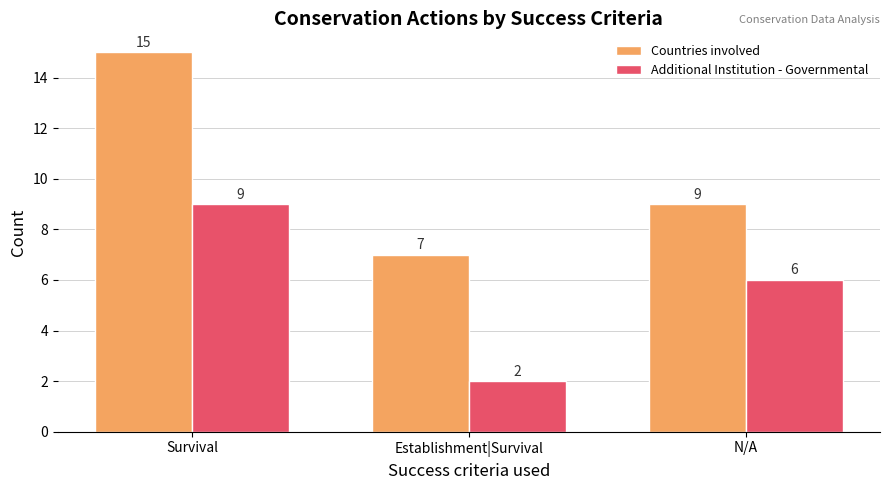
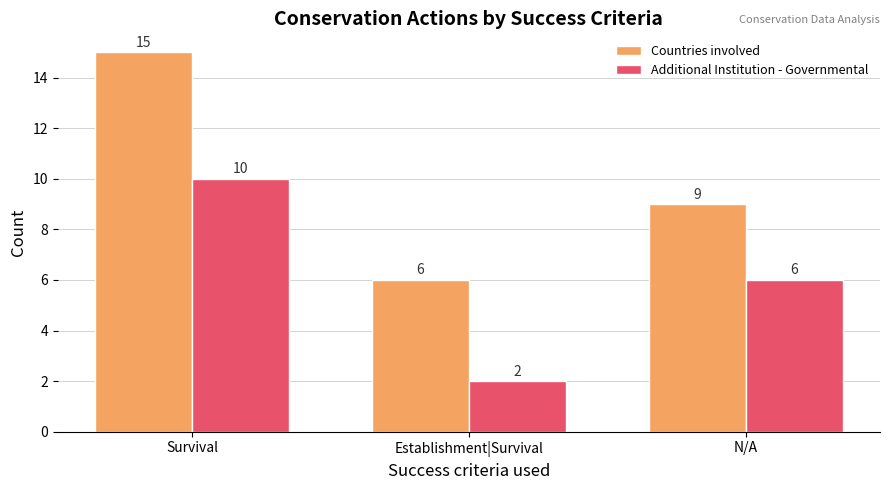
  {
    "Countries involved": {
      "Survival": 15,
-     "Establishment|Survival": 7,
+     "Establishment|Survival": 6,
      "N/A": 9
    },
    "Additional Institution - Governmental": {
-     "Survival": 9,
+     "Survival": 10,
      "Establishment|Survival": 2,
      "N/A": 6
    }
  }
